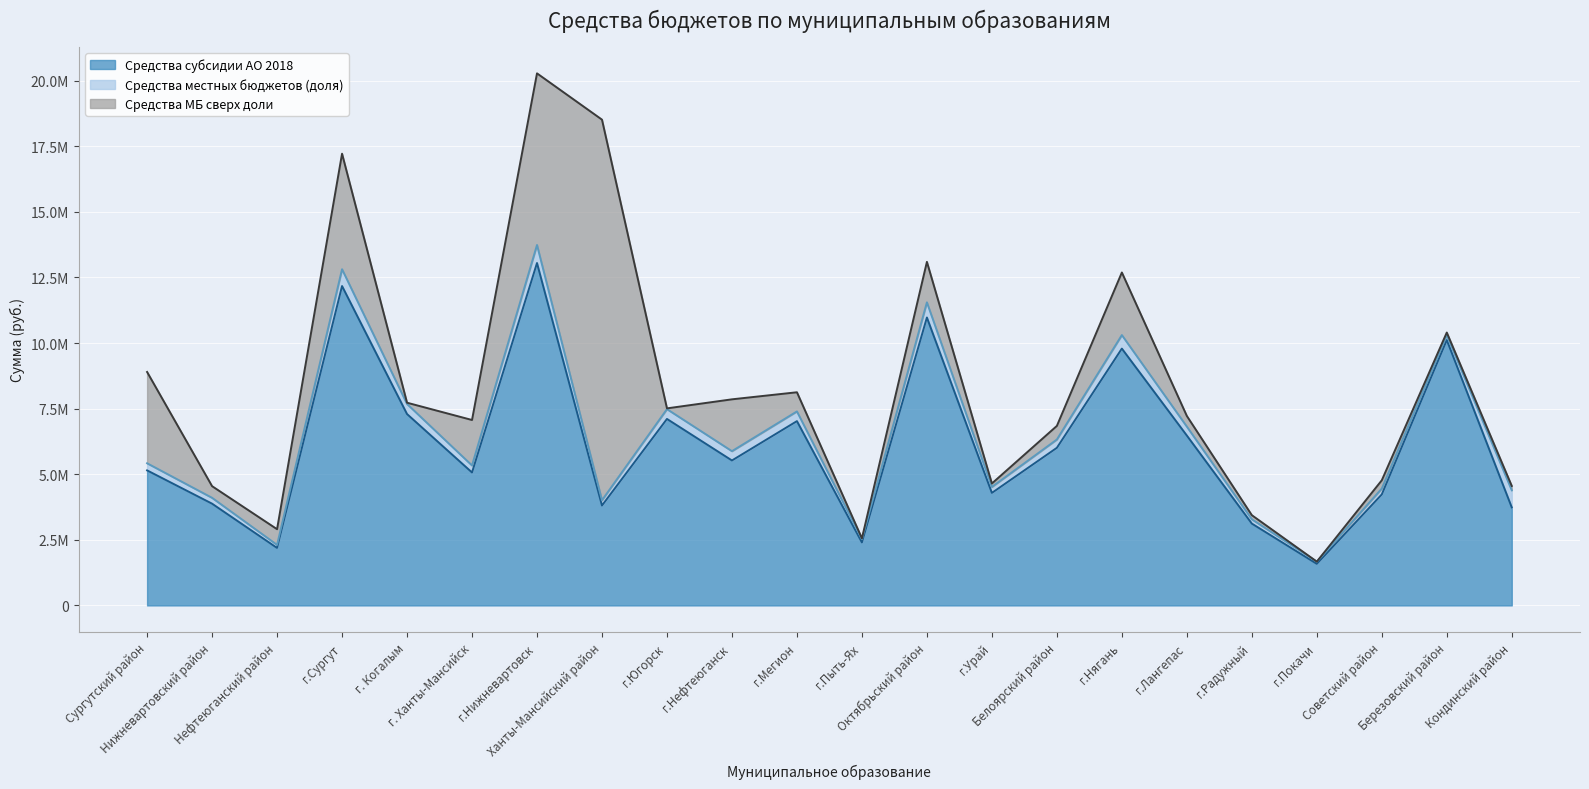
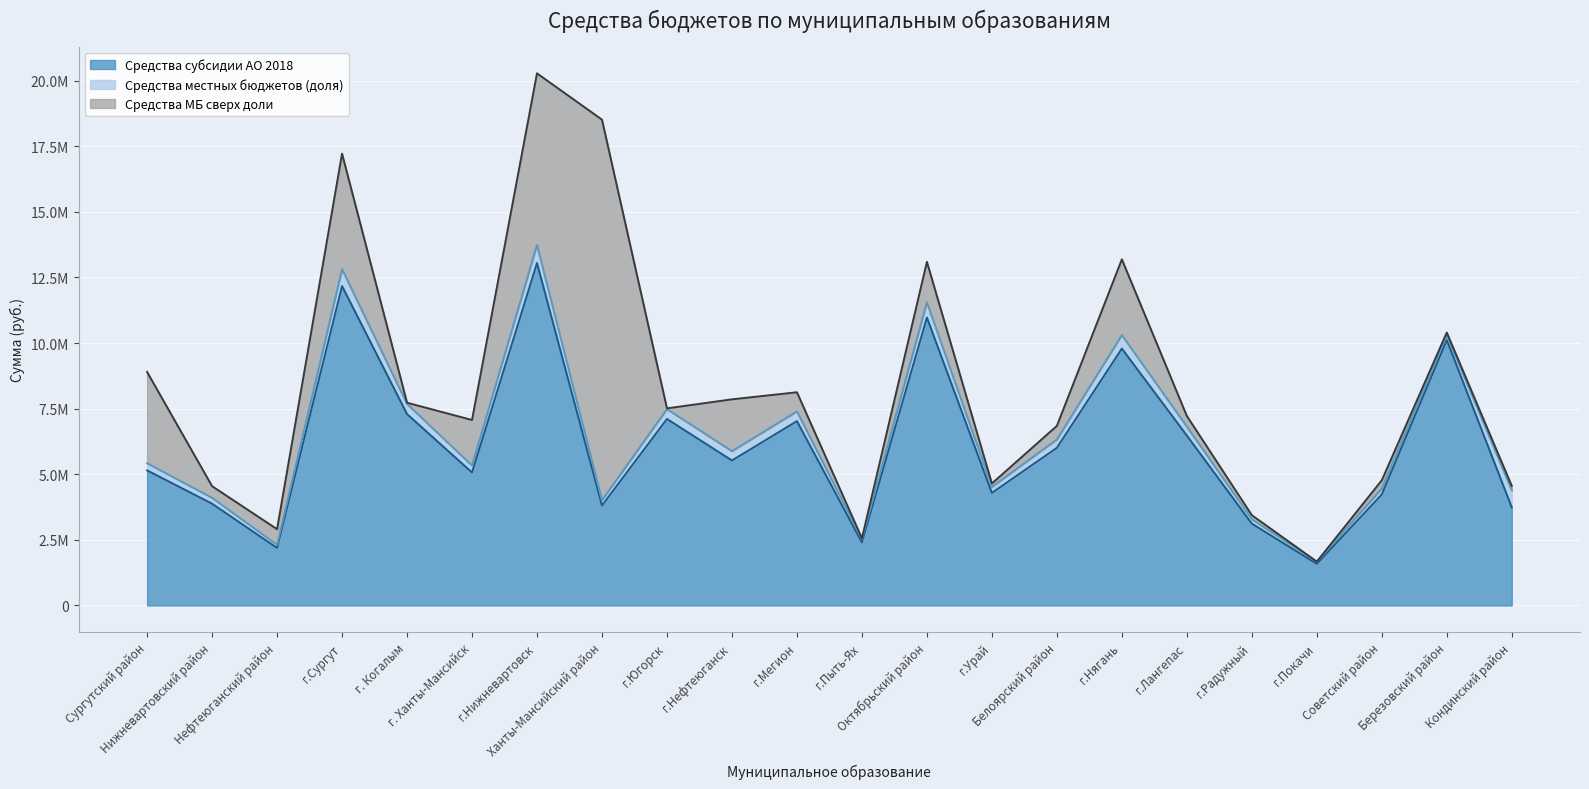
  {
    "Средства субсидии АО 2018": {
      "Сургутский район": 5100000,
      "Нижневартовский район": 3900000,
      "Нефтеюганский район": 2200000,
      "г.Сургут": 12200000,
      "г. Когалым": 7300000,
      "г. Ханты-Мансийск": 5100000,
      "г.Нижневартовск": 13000000,
      "Ханты-Мансийский район": 3800000,
      "г.Югорск": 7100000,
      "г.Нефтеюганск": 5500000,
      "г.Мегион": 7000000,
      "г.Пыть-Ях": 2400000,
      "Октябрьский район": 11000000,
      "г.Урай": 4300000,
      "Белоярский район": 6000000,
      "г.Нягань": 9800000,
      "г.Лангепас": 6500000,
      "г.Радужный": 3100000,
      "Советский район": 4200000,
      "Березовский район": 10100000,
      "Кондинский район": 3700000
    },
    "Средства местных бюджетов (доля)": {
      "Сургутский район": 300000,
      "Нижневартовский район": 200000,
      "Нефтеюганский район": 100000,
      "г.Сургут": 600000,
      "г. Ханты-Мансийск": 300000,
      "г.Нижневартовск": 700000,
      "Ханты-Мансийский район": 200000,
      "г.Нефтеюганск": 400000,
      "г.Мегион": 400000,
      "Октябрьский район": 600000,
      "г.Урай": 200000,
      "Белоярский район": 300000,
      "г.Нягань": 500000,
      "г.Лангепас": 300000,
      "г.Радужный": 200000,
      "Советский район": 200000,
      "Березовский район": 200000,
      "Кондинский район": 700000
    },
    "Средства МБ сверх доли": {
      "Сургутский район": 3500000,
      "Нижневартовский район": 400000,
      "Нефтеюганский район": 600000,
      "г.Сургут": 4400000,
      "г. Ханты-Мансийск": 1700000,
      "г.Нижневартовск": 6500000,
      "Ханты-Мансийский район": 14500000,
      "г.Нефтеюганск": 2000000,
      "г.Мегион": 700000,
      "Октябрьский район": 1500000,
      "г.Урай": 100000,
      "Белоярский район": 500000,
-     "г.Нягань": 2400000,
+     "г.Нягань": 2900000,
      "г.Лангепас": 400000,
      "г.Радужный": 200000,
      "Советский район": 300000,
      "Березовский район": 100000,
      "Кондинский район": 200000
    }
  }
